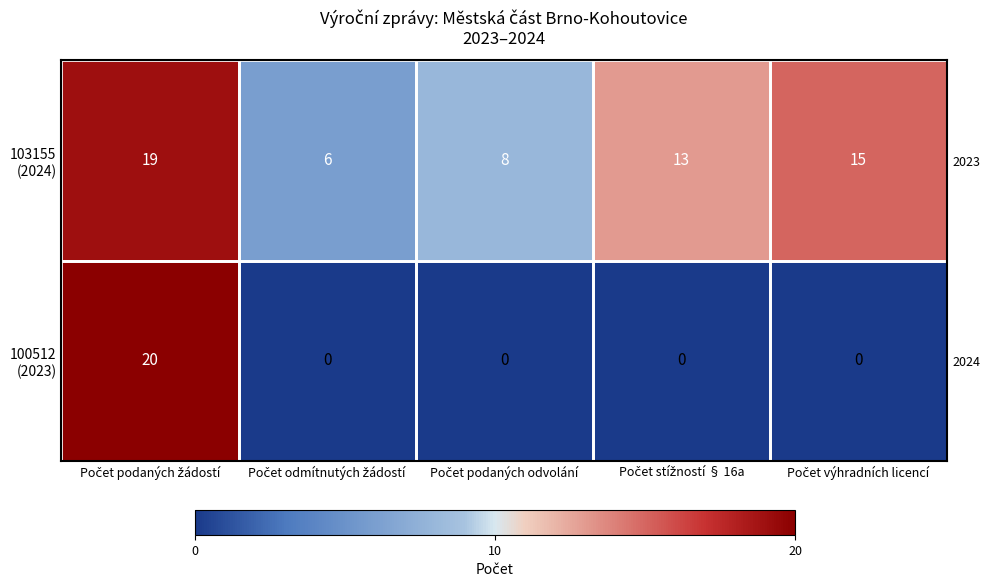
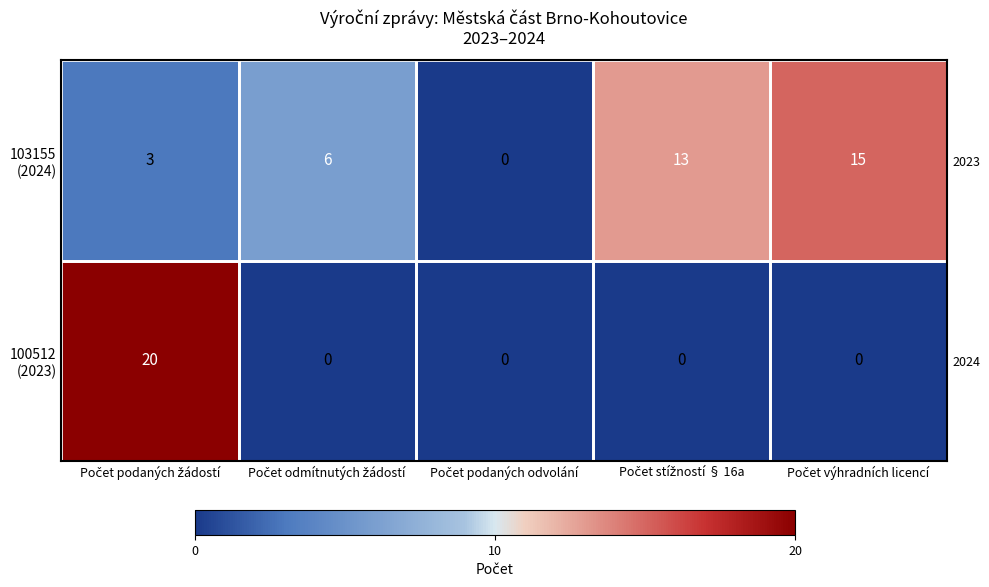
  {
    "103155 (2024)": {
-     "Počet podaných žádostí": 19,
+     "Počet podaných žádostí": 3,
      "Počet odmítnutých žádostí": 6,
-     "Počet podaných odvolání": 8,
+     "Počet podaných odvolání": 0,
      "Počet stížností § 16a": 13,
      "Počet výhradních licencí": 15
    },
    "100512 (2023)": {
      "Počet podaných žádostí": 20,
      "Počet odmítnutých žádostí": 0,
      "Počet podaných odvolání": 0,
      "Počet stížností § 16a": 0,
      "Počet výhradních licencí": 0
    }
  }
